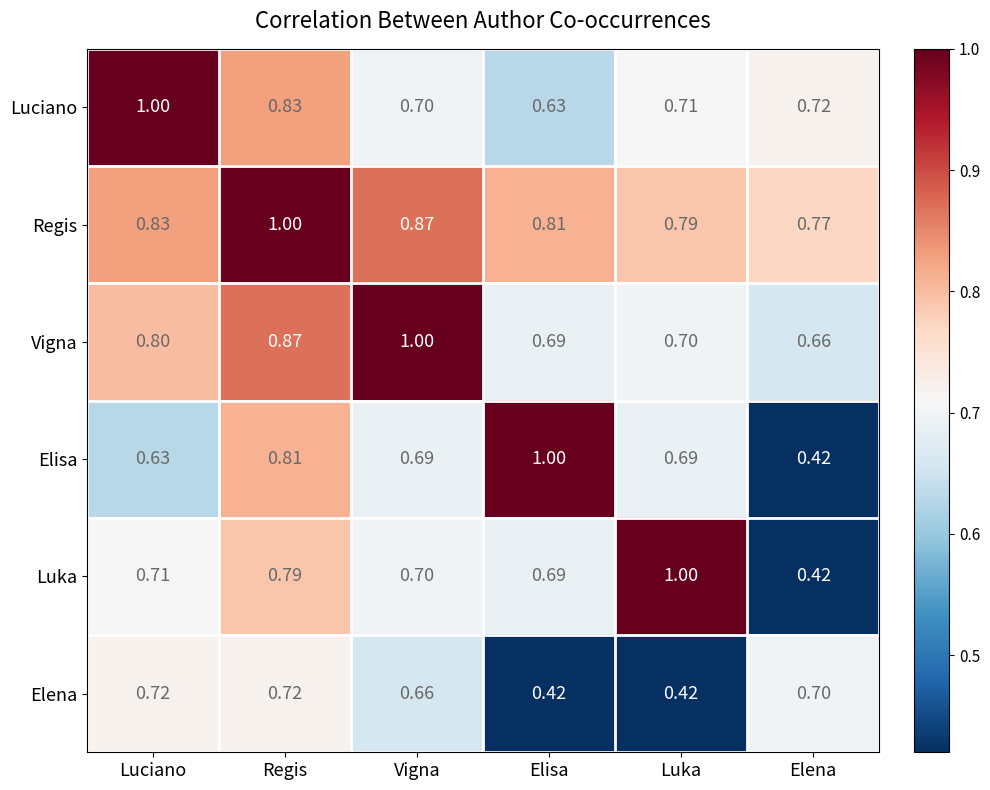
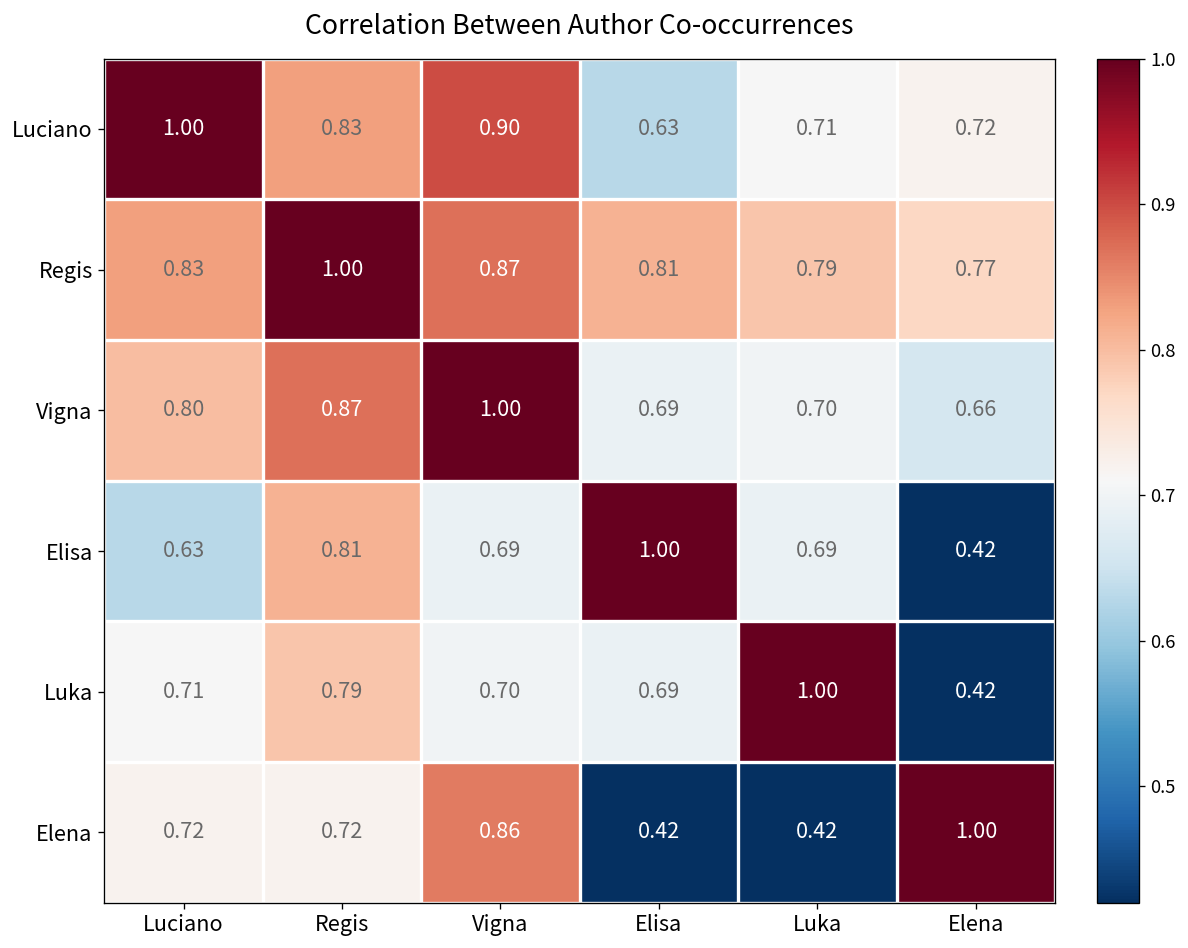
  {
    "Luciano": {
      "Luciano": 1.00,
      "Regis": 0.83,
-     "Vigna": 0.70,
+     "Vigna": 0.90,
      "Elisa": 0.63,
      "Luka": 0.71,
      "Elena": 0.72
    },
    "Regis": {
      "Luciano": 0.83,
      "Regis": 1.00,
      "Vigna": 0.87,
      "Elisa": 0.81,
      "Luka": 0.79,
      "Elena": 0.77
    },
    "Vigna": {
      "Luciano": 0.80,
      "Regis": 0.87,
      "Vigna": 1.00,
      "Elisa": 0.69,
      "Luka": 0.70,
      "Elena": 0.66
    },
    "Elisa": {
      "Luciano": 0.63,
      "Regis": 0.81,
      "Vigna": 0.69,
      "Elisa": 1.00,
      "Luka": 0.69,
      "Elena": 0.42
    },
    "Luka": {
      "Luciano": 0.71,
      "Regis": 0.79,
      "Vigna": 0.70,
      "Elisa": 0.69,
      "Luka": 1.00,
      "Elena": 0.42
    },
    "Elena": {
      "Luciano": 0.72,
      "Regis": 0.72,
-     "Vigna": 0.66,
+     "Vigna": 0.86,
      "Elisa": 0.42,
      "Luka": 0.42,
-     "Elena": 0.70
+     "Elena": 1.00
    }
  }
